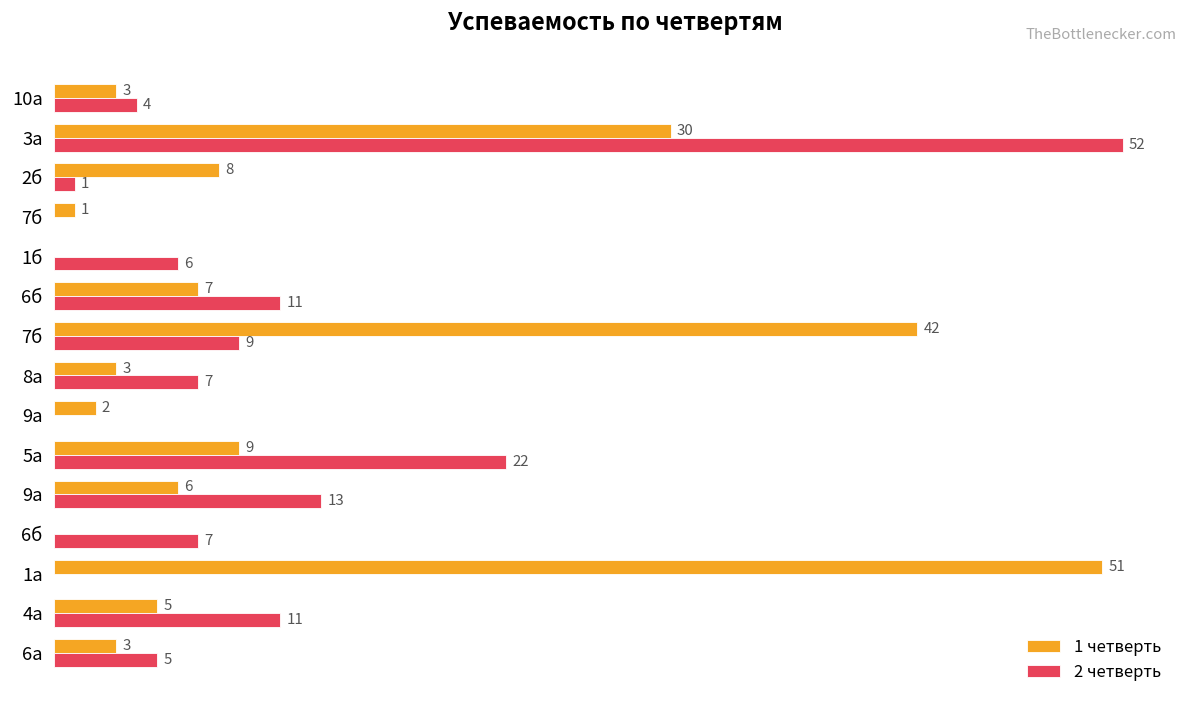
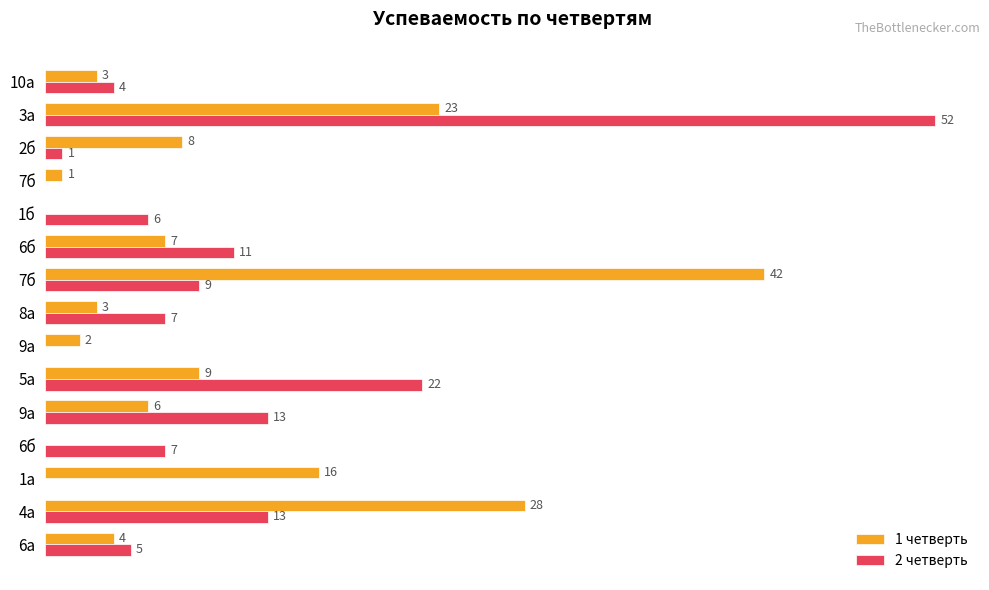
  {
    "1 четверть": {
      "10а": 3,
-     "3а": 30,
+     "3а": 23,
      "2б": 8,
      "8а": 3,
      "5а": 9,
-     "1а": 51,
-     "4а": 5,
-     "6а": 3
+     "1а": 16,
+     "4а": 28,
+     "6а": 4
    },
    "2 четверть": {
      "10а": 4,
      "3а": 52,
      "2б": 1,
      "1б": 6,
      "8а": 7,
      "5а": 22,
-     "4а": 11,
+     "4а": 13,
      "6а": 5
    }
  }
